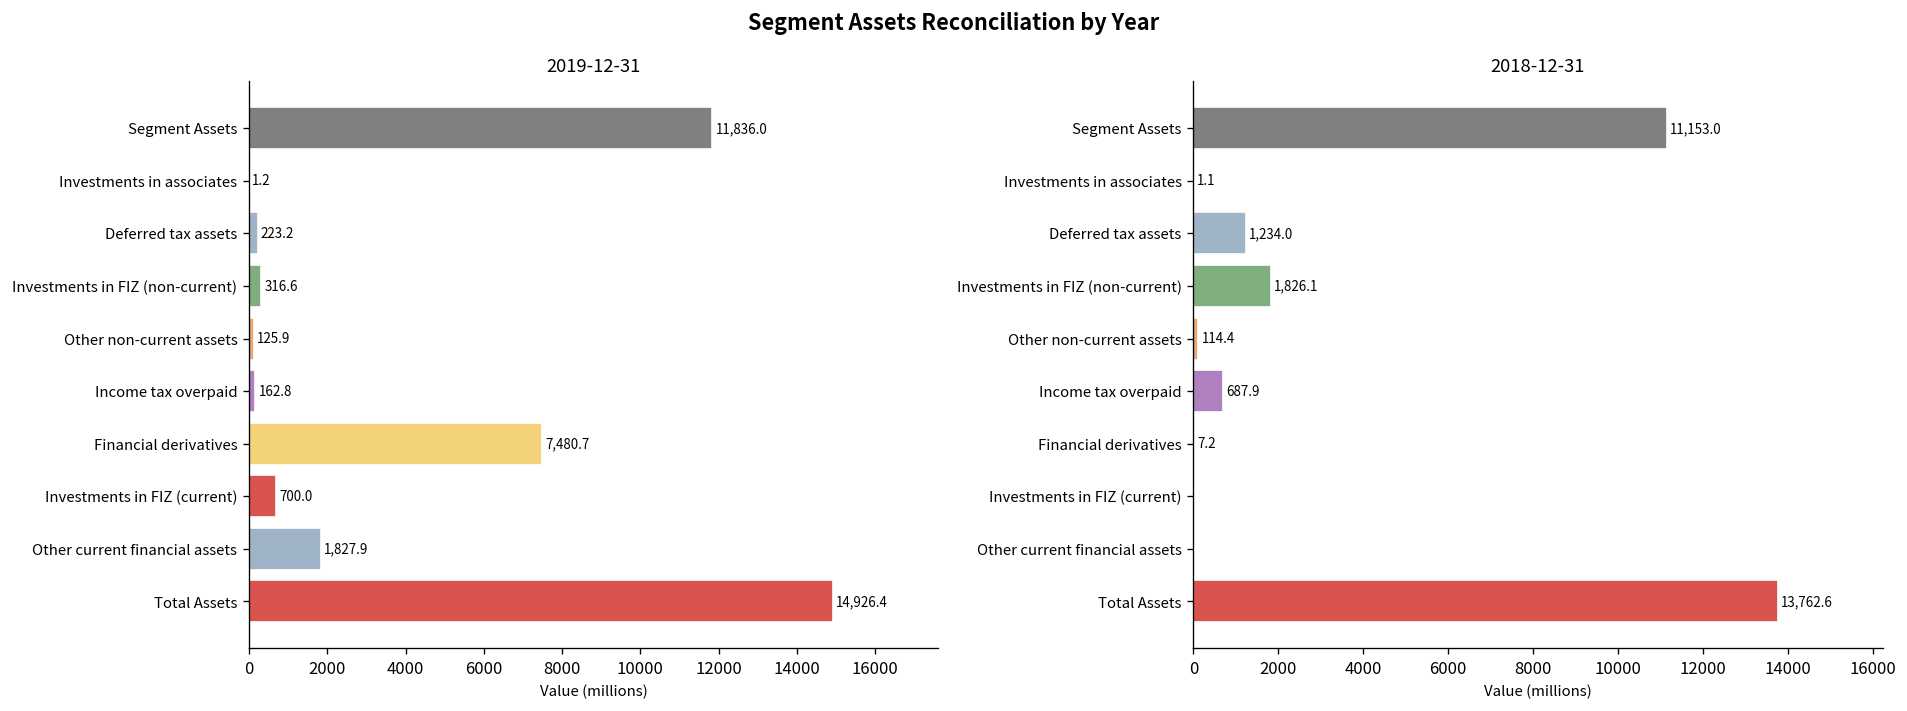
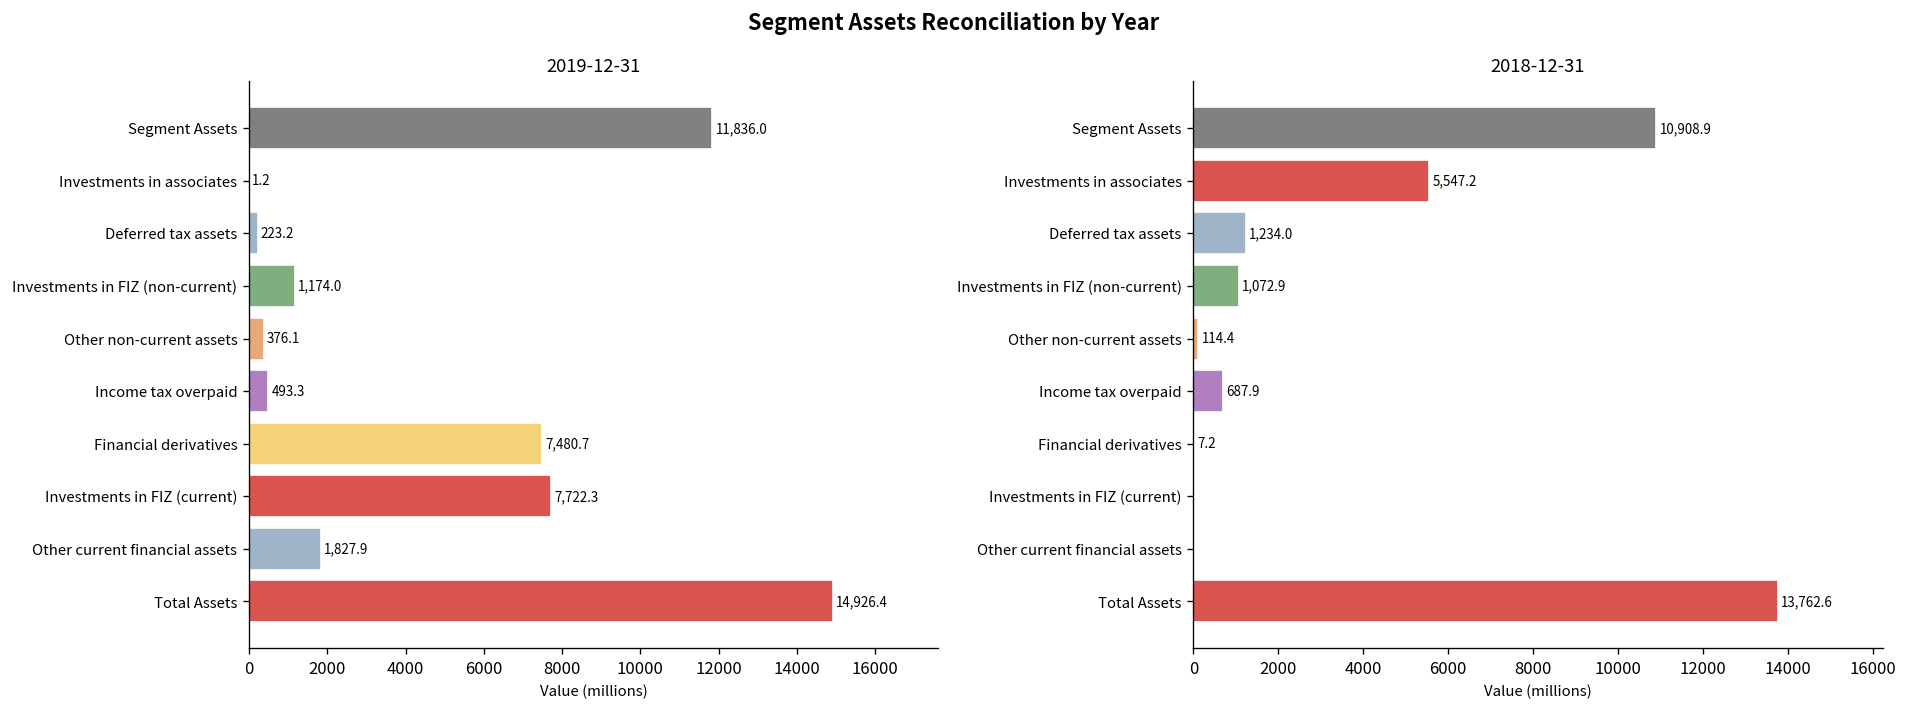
  {
    "2019-12-31": {
      "Segment Assets": "11,836.0",
      "Investments in associates": "1.2",
      "Deferred tax assets": "223.2",
-     "Investments in FIZ (non-current)": "316.6",
-     "Other non-current assets": "125.9",
-     "Income tax overpaid": "162.8",
+     "Investments in FIZ (non-current)": "1,174.0",
+     "Other non-current assets": "376.1",
+     "Income tax overpaid": "493.3",
      "Financial derivatives": "7,480.7",
-     "Investments in FIZ (current)": "700.0",
+     "Investments in FIZ (current)": "7,722.3",
      "Other current financial assets": "1,827.9",
      "Total Assets": "14,926.4"
    },
    "2018-12-31": {
-     "Segment Assets": "11,153.0",
-     "Investments in associates": "1.1",
+     "Segment Assets": "10,908.9",
+     "Investments in associates": "5,547.2",
      "Deferred tax assets": "1,234.0",
-     "Investments in FIZ (non-current)": "1,826.1",
+     "Investments in FIZ (non-current)": "1,072.9",
      "Other non-current assets": "114.4",
      "Income tax overpaid": "687.9",
      "Financial derivatives": "7.2",
      "Total Assets": "13,762.6"
    }
  }
